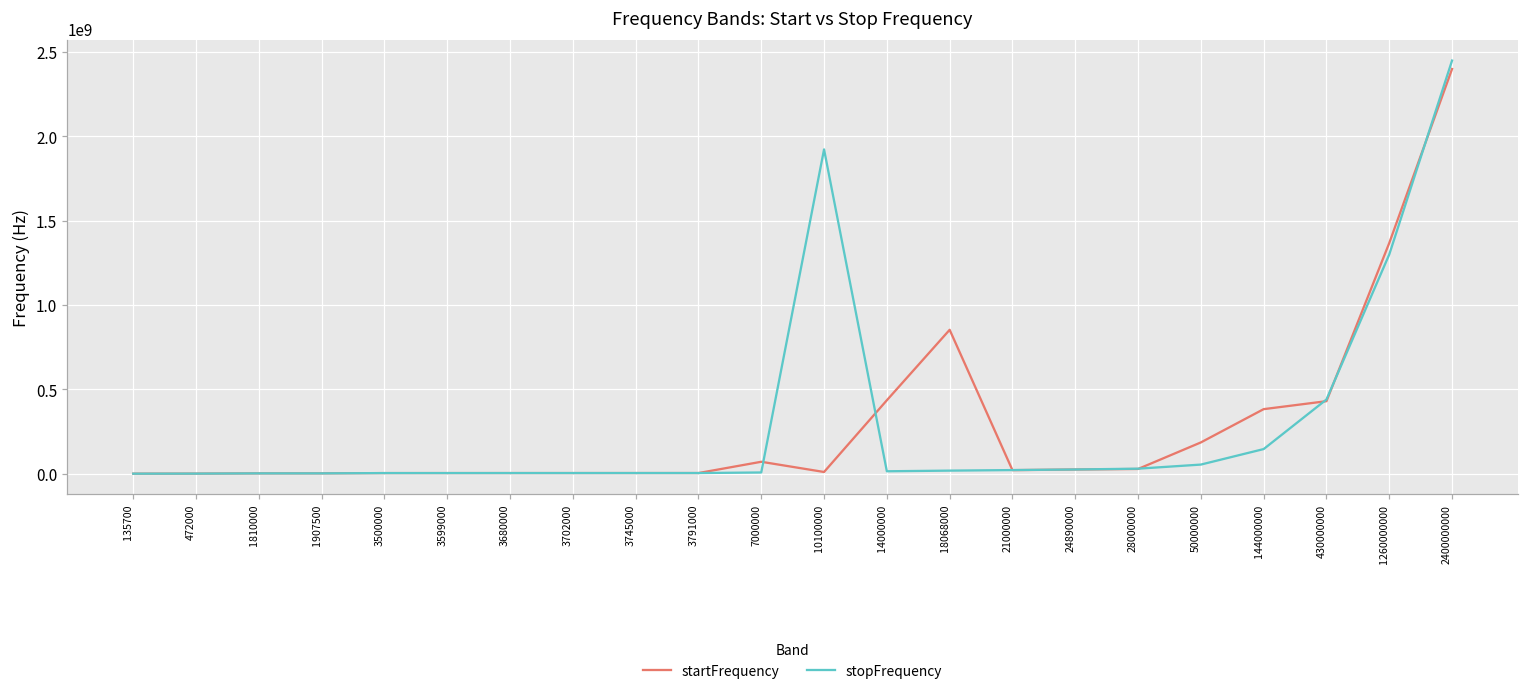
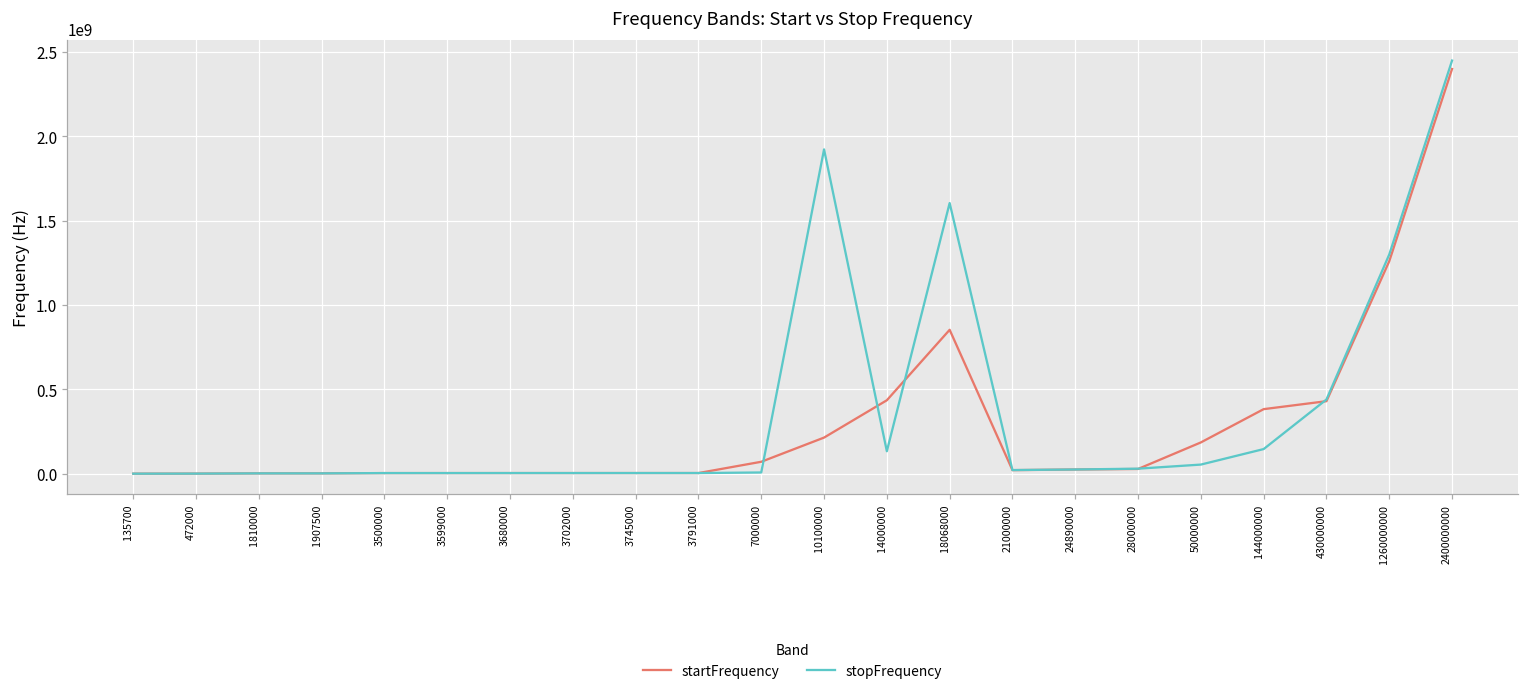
  {
    "startFrequency": {
      "7000000": 70000000,
-     "10100000": 10000000,
+     "10100000": 210000000,
      "14000000": 440000000,
      "18068000": 850000000,
      "50000000": 190000000,
      "144000000": 380000000,
-     "1260000000": 1370000000,
+     "1260000000": 1260000000,
      "2400000000": 2400000000
    },
    "stopFrequency": {
      "7000000": 10000000,
      "10100000": 1920000000,
-     "14000000": 10000000,
-     "18068000": 20000000,
+     "14000000": 130000000,
+     "18068000": 1600000000,
      "50000000": 50000000,
      "144000000": 150000000,
      "1260000000": 1300000000,
      "2400000000": 2450000000
    }
  }
